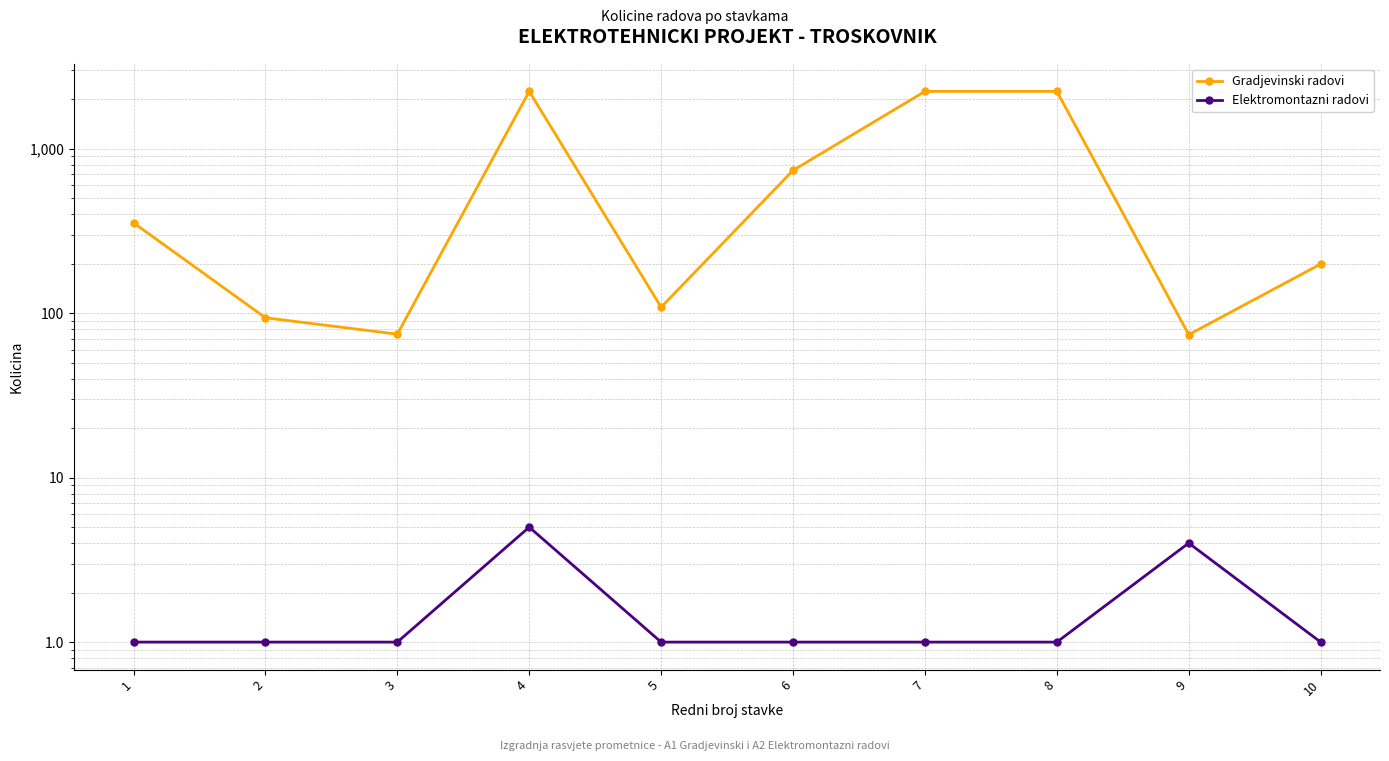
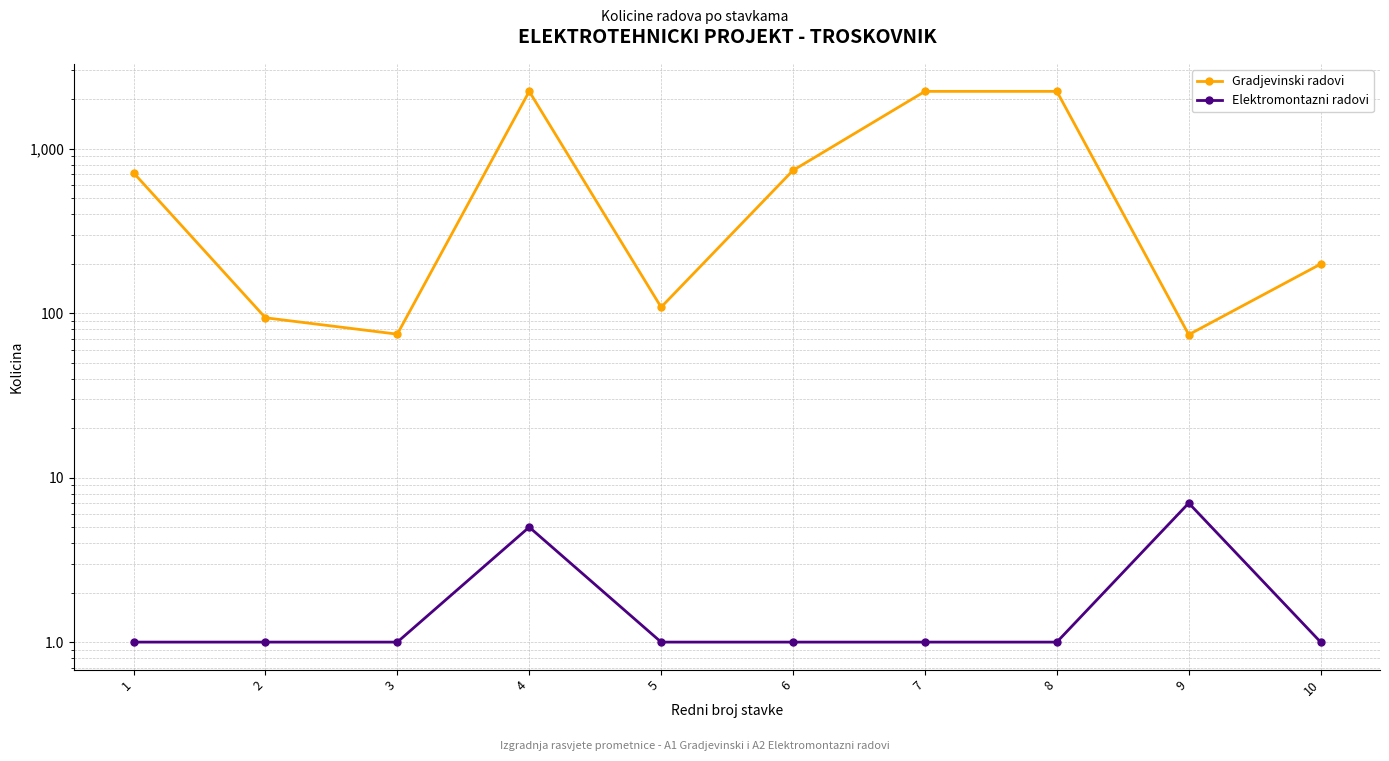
  {
    "Gradjevinski radovi": {
-     "1": "350",
+     "1": "710",
      "2": "90",
      "3": "70",
      "4": "2,200",
      "5": "110",
      "6": "700",
      "7": "2,200",
      "8": "2,200",
      "9": "70",
      "10": "200"
    },
    "Elektromontazni radovi": {
      "1": "1",
      "2": "1",
      "3": "1",
      "4": "5",
      "5": "1",
      "6": "1",
      "7": "1",
      "8": "1",
-     "9": "4",
+     "9": "7",
      "10": "1"
    }
  }
